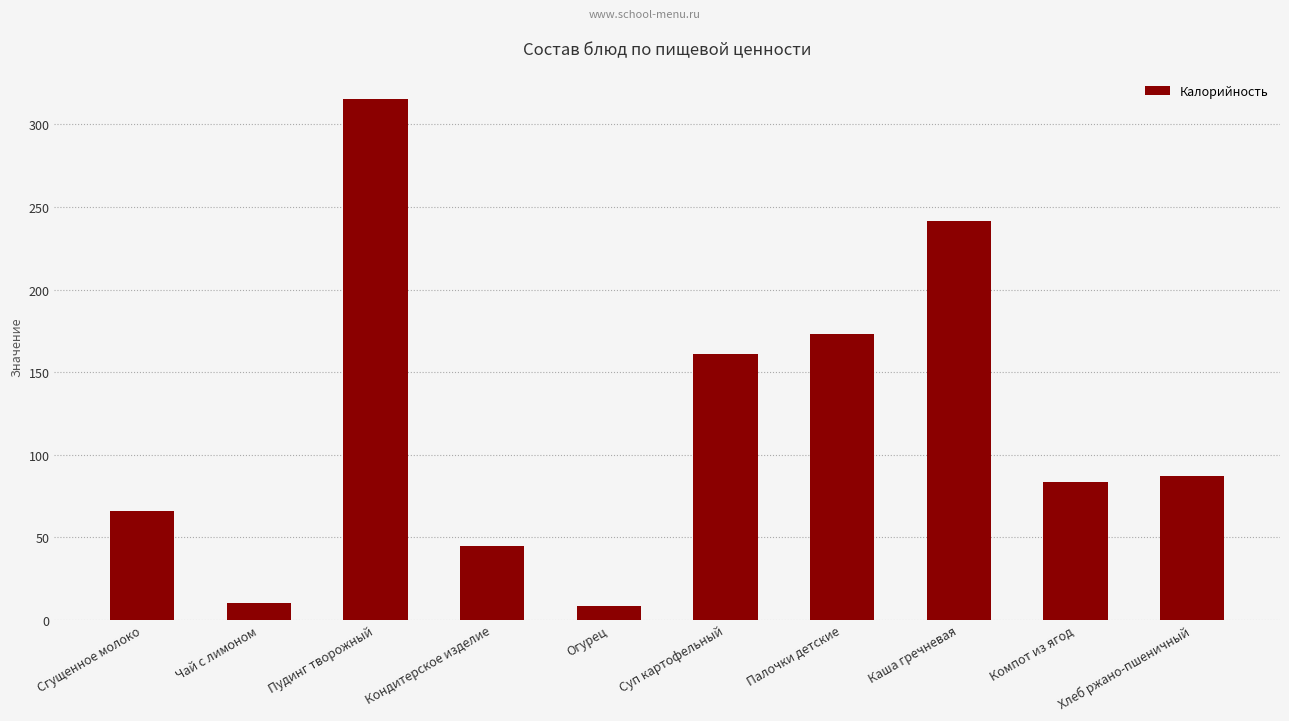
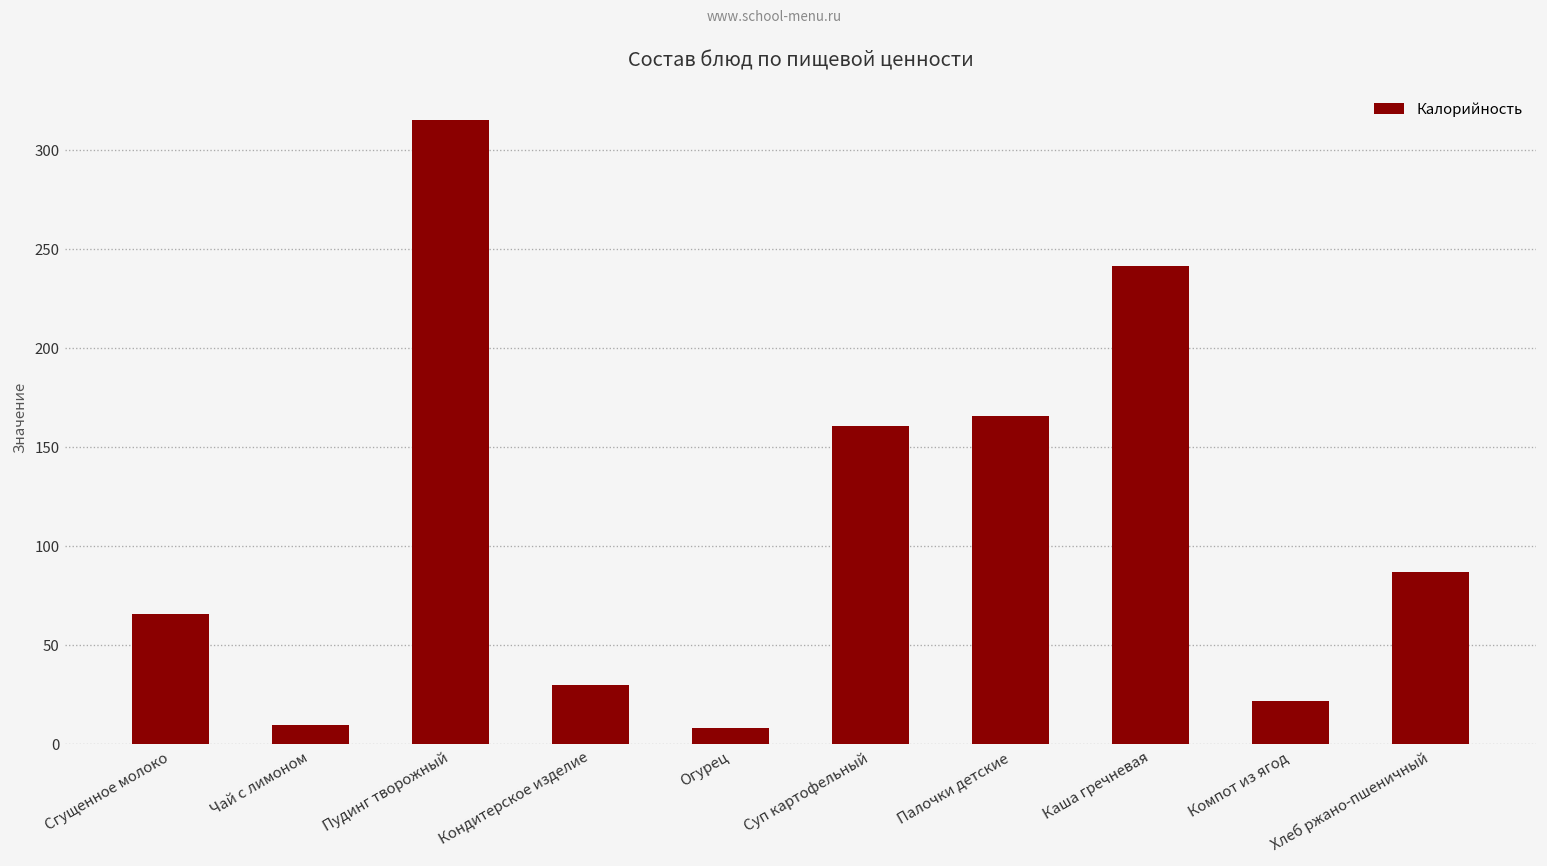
  {
    "Сгущенное молоко": 66,
    "Чай с лимоном": 10,
    "Пудинг творожный": 315,
-   "Кондитерское изделие": 44,
+   "Кондитерское изделие": 30,
    "Огурец": 9,
    "Суп картофельный": 161,
-   "Палочки детские": 173,
+   "Палочки детские": 166,
    "Каша гречневая": 241,
-   "Компот из ягод": 83,
+   "Компот из ягод": 22,
    "Хлеб ржано-пшеничный": 87
  }
